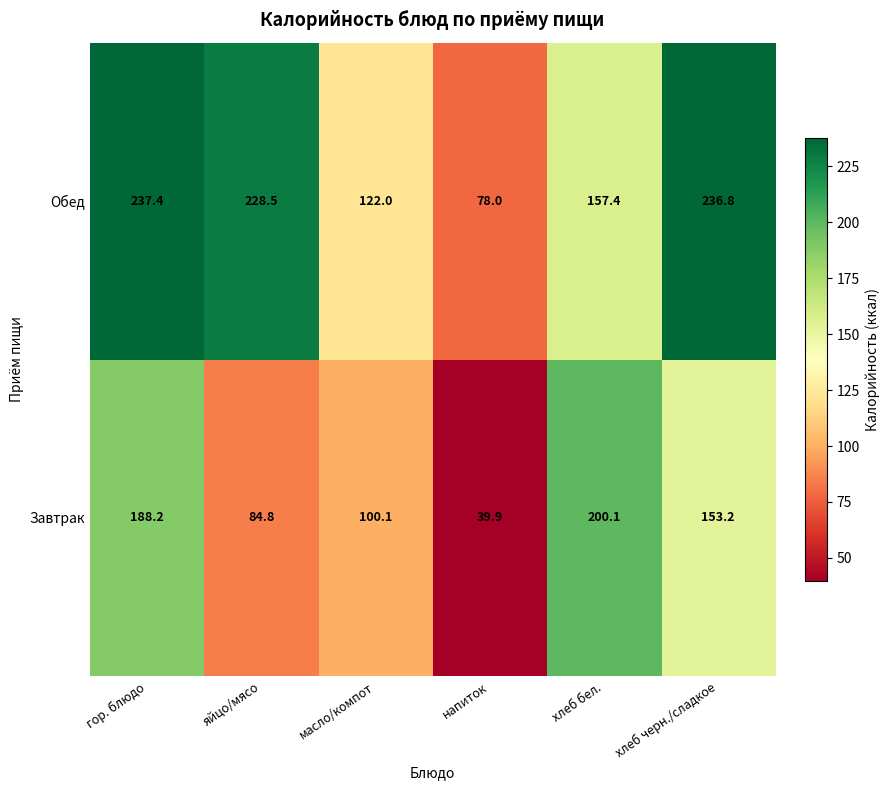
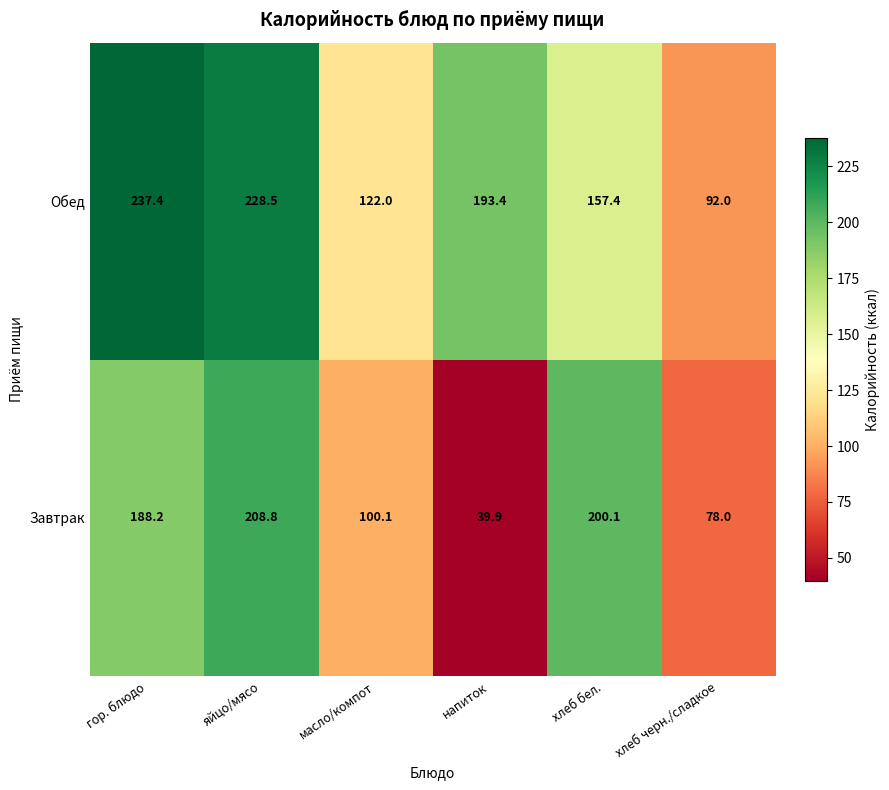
  {
    "Обед": {
      "гор. блюдо": 237.4,
      "яйцо/мясо": 228.5,
      "масло/компот": 122.0,
-     "напиток": 78.0,
+     "напиток": 193.4,
      "хлеб бел.": 157.4,
-     "хлеб черн./сладкое": 236.8
+     "хлеб черн./сладкое": 92.0
    },
    "Завтрак": {
      "гор. блюдо": 188.2,
-     "яйцо/мясо": 84.8,
+     "яйцо/мясо": 208.8,
      "масло/компот": 100.1,
      "напиток": 39.9,
      "хлеб бел.": 200.1,
-     "хлеб черн./сладкое": 153.2
+     "хлеб черн./сладкое": 78.0
    }
  }
